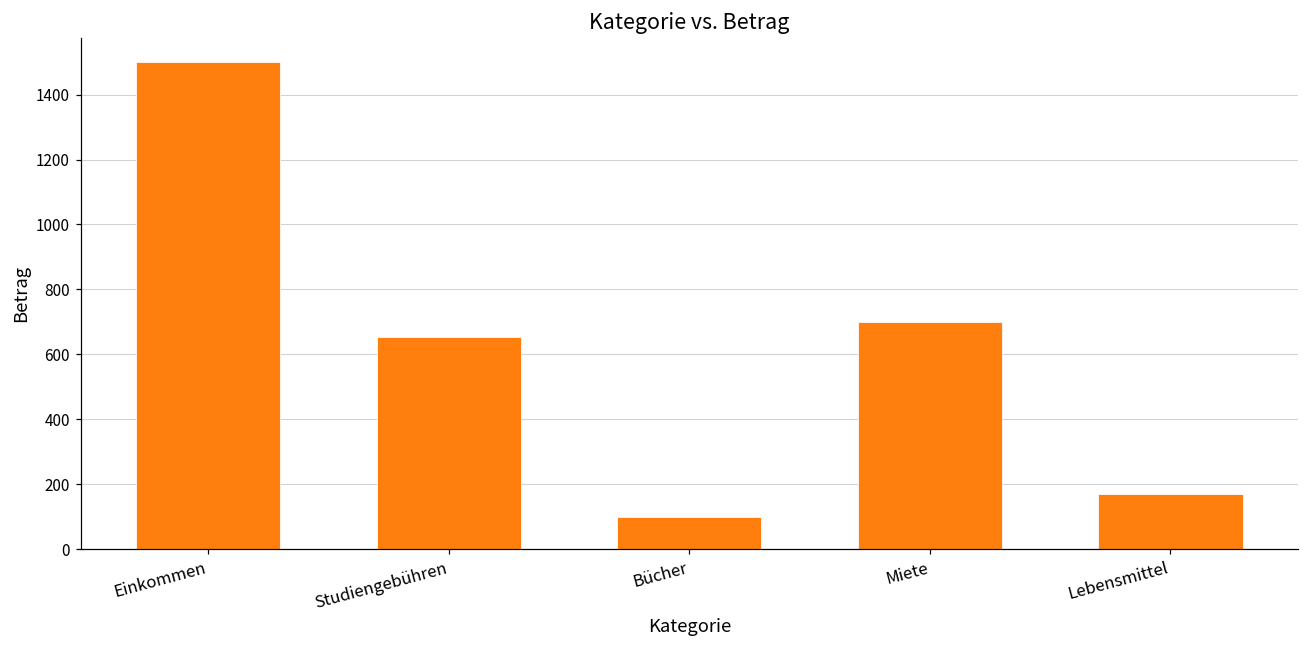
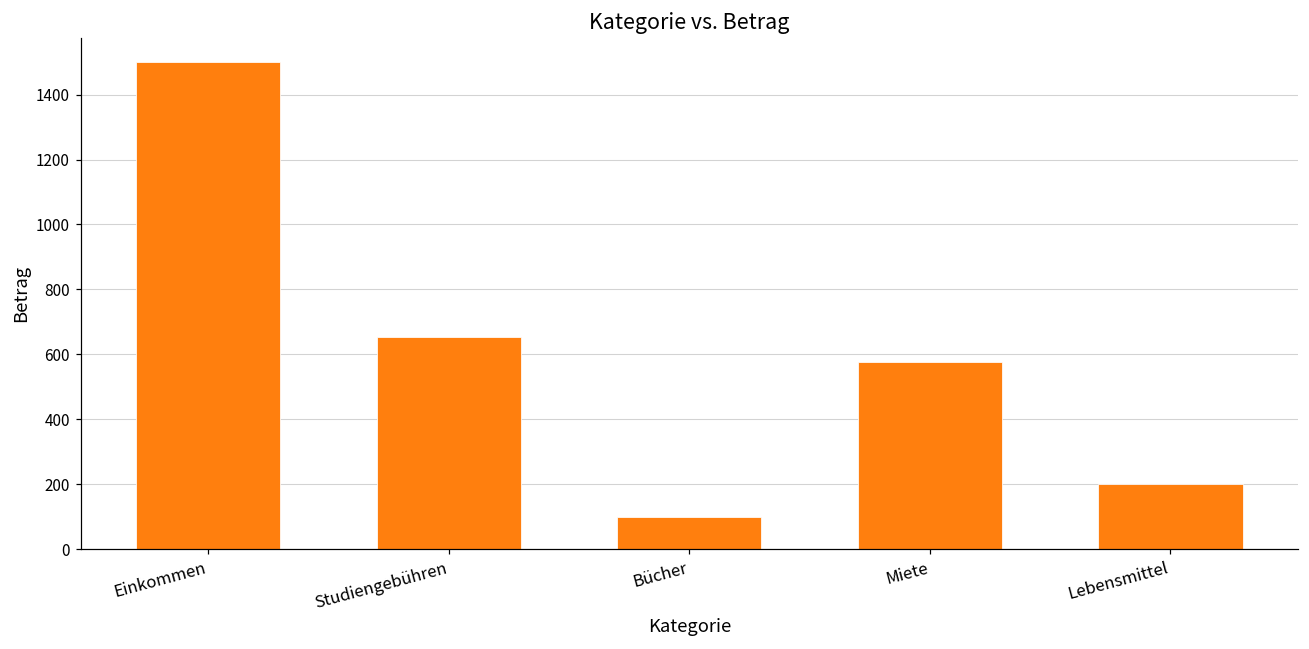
  {
    "Einkommen": 1500,
    "Studiengebühren": 650,
    "Bücher": 100,
-   "Miete": 700,
-   "Lebensmittel": 170
+   "Miete": 580,
+   "Lebensmittel": 200
  }
